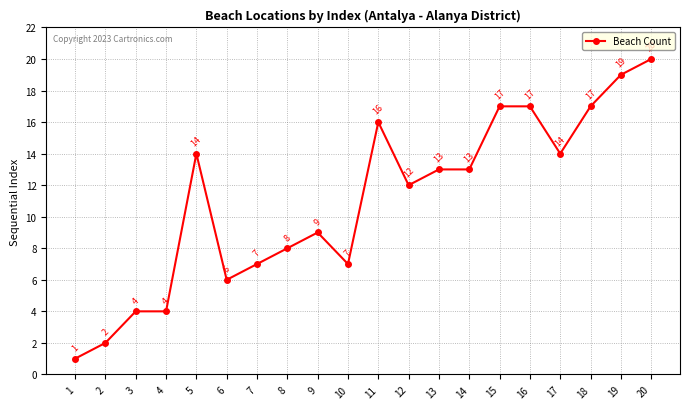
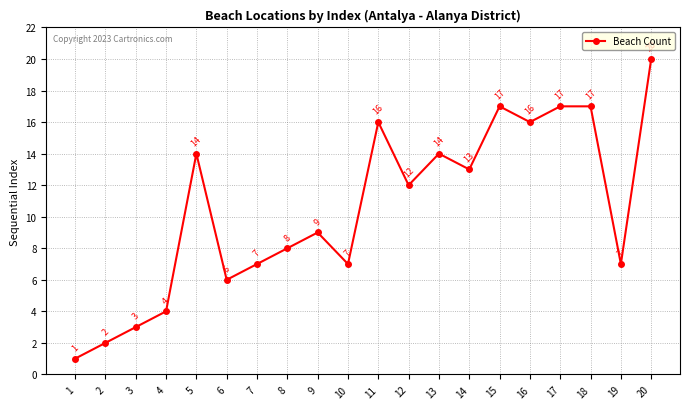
  {
    "1": 1,
    "2": 2,
-   "3": 4,
+   "3": 3,
    "4": 4,
    "5": 14,
    "6": 6,
    "7": 7,
    "8": 8,
    "9": 9,
    "10": 7,
    "11": 16,
    "12": 12,
-   "13": 13,
+   "13": 14,
    "14": 13,
    "15": 17,
-   "16": 17,
-   "17": 14,
+   "16": 16,
+   "17": 17,
    "18": 17,
-   "19": 19
+   "19": 7
  }
